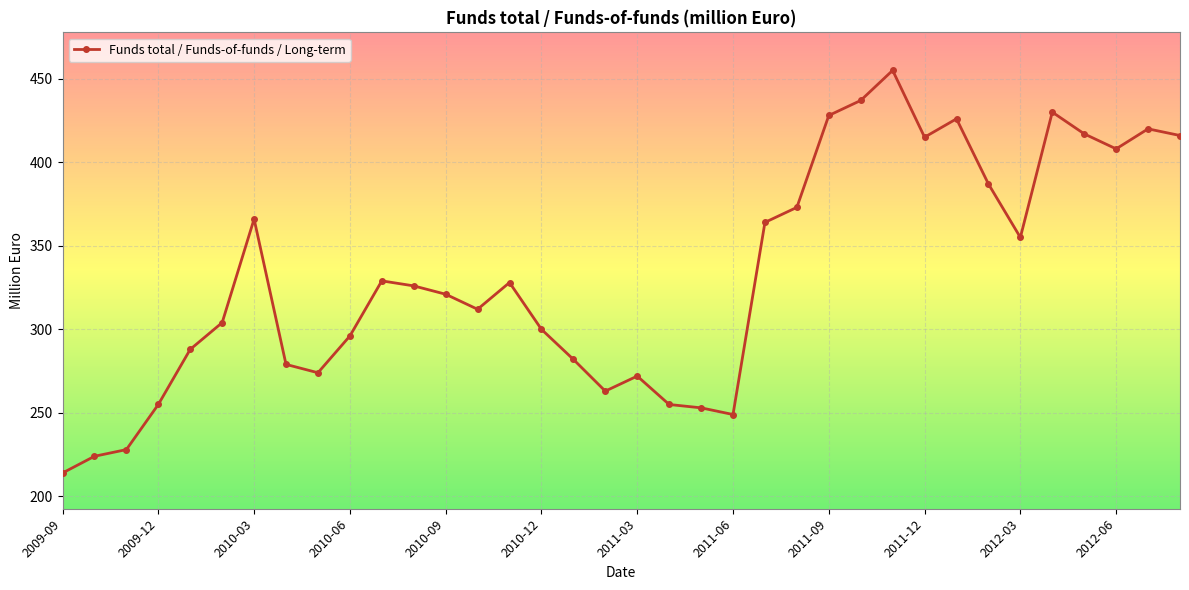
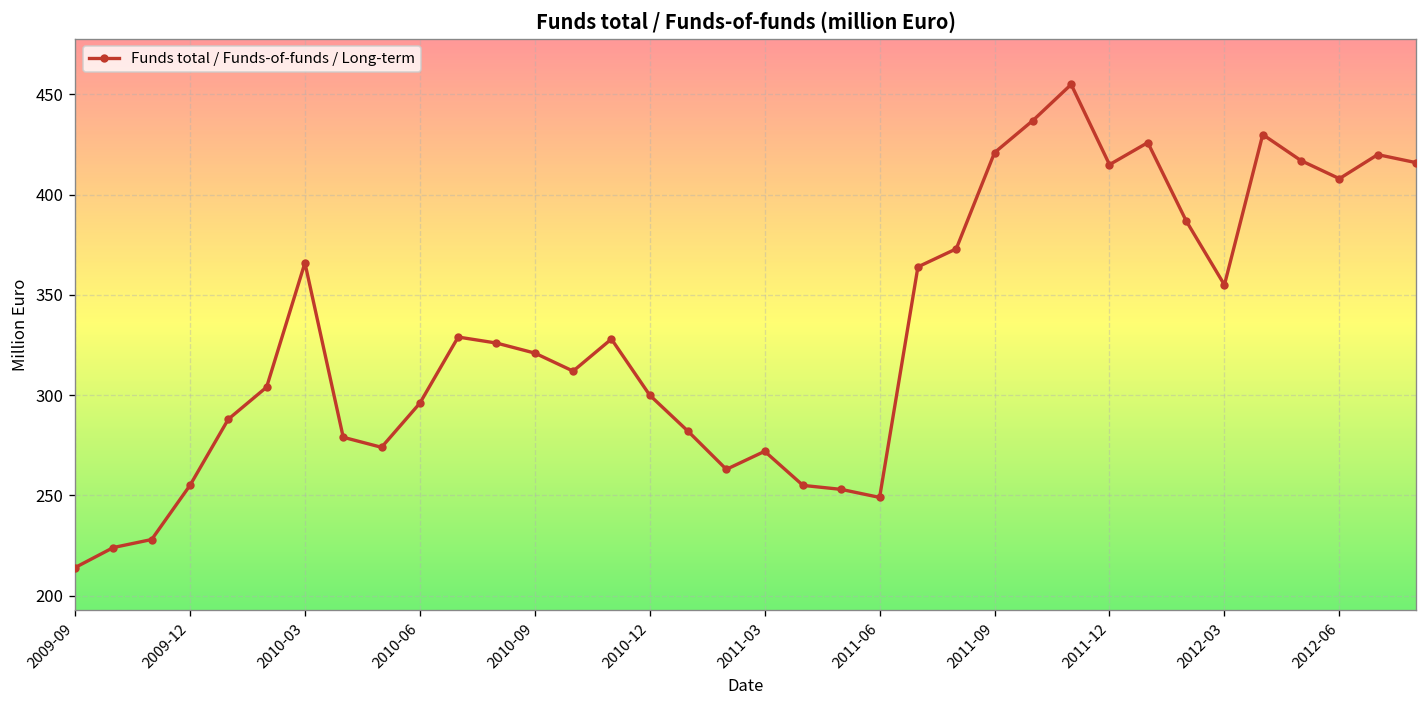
  {
    "2009-09": 214,
    "2009-12": 255,
    "2010-03": 366,
    "2010-06": 296,
    "2010-09": 321,
    "2010-12": 300,
    "2011-03": 272,
    "2011-06": 249,
-   "2011-09": 428,
+   "2011-09": 421,
    "2011-12": 415,
    "2012-03": 355,
    "2012-06": 408
  }
